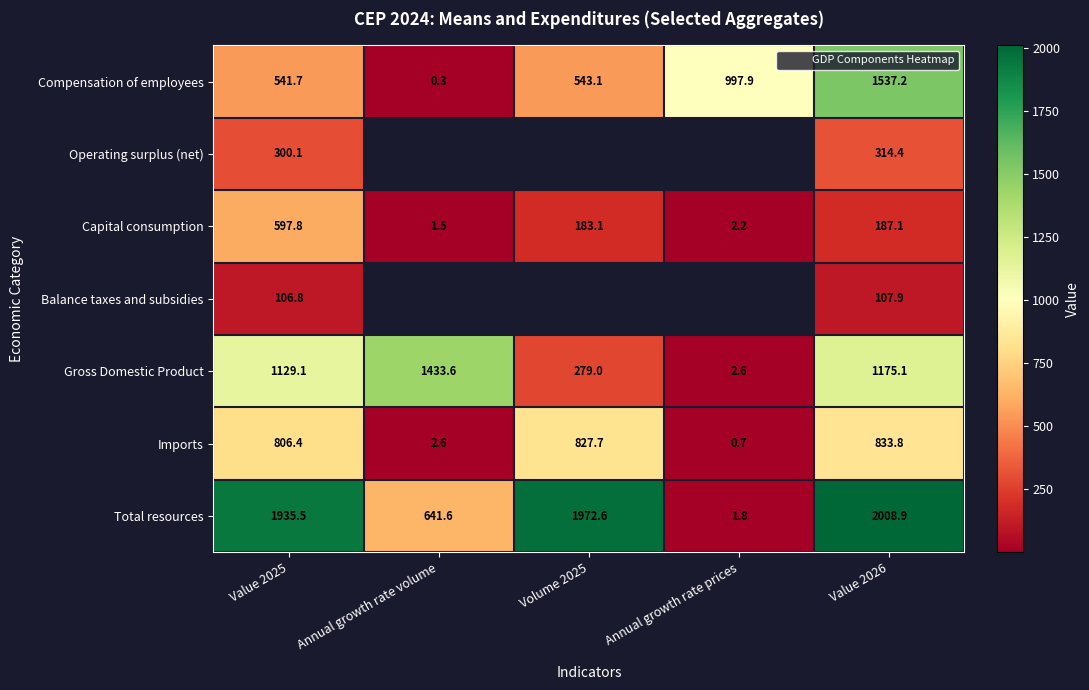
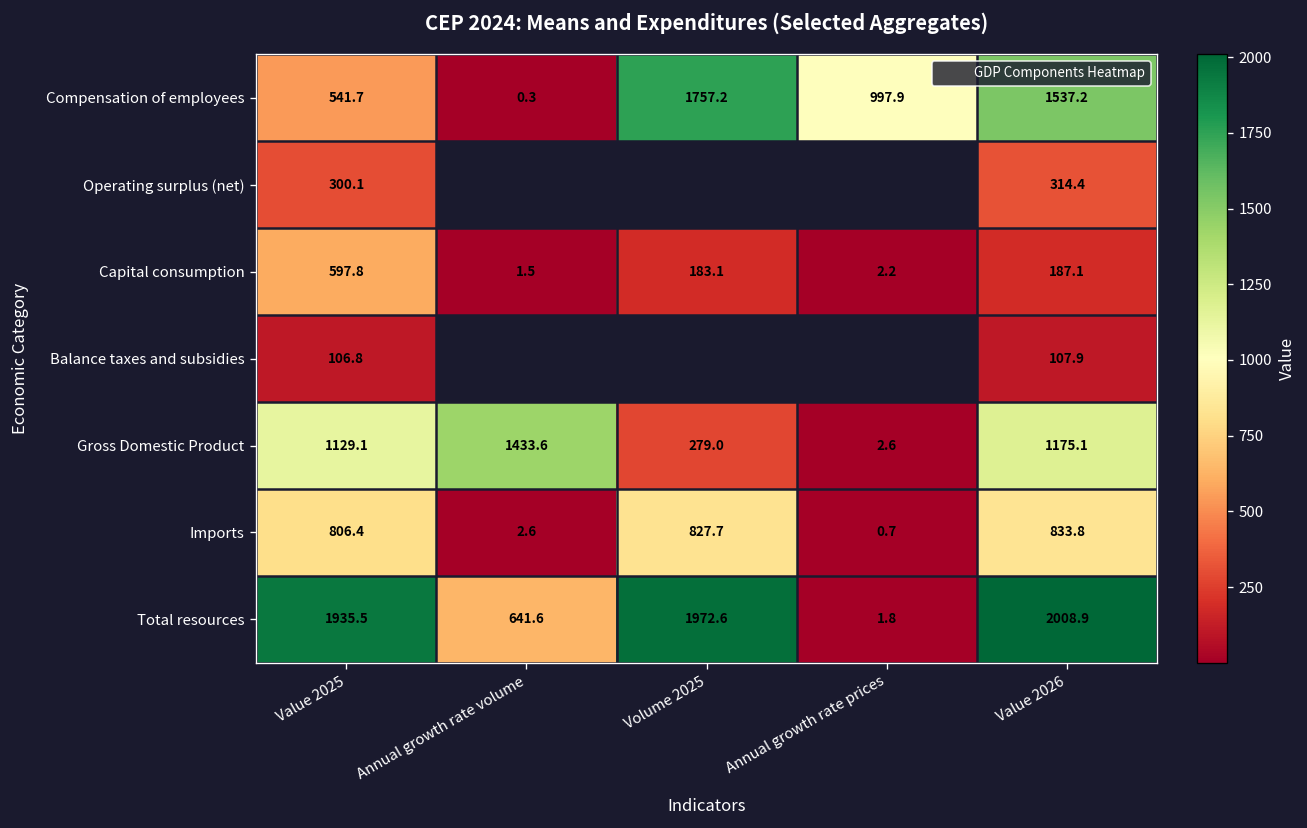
  {
    "Compensation of employees": {
      "Value 2025": 541.7,
      "Annual growth rate volume": 0.3,
-     "Volume 2025": 543.1,
+     "Volume 2025": 1757.2,
      "Annual growth rate prices": 997.9,
      "Value 2026": 1537.2
    },
    "Operating surplus (net)": {
      "Value 2025": 300.1,
      "Value 2026": 314.4
    },
    "Capital consumption": {
      "Value 2025": 597.8,
      "Annual growth rate volume": 1.5,
      "Volume 2025": 183.1,
      "Annual growth rate prices": 2.2,
      "Value 2026": 187.1
    },
    "Balance taxes and subsidies": {
      "Value 2025": 106.8,
      "Value 2026": 107.9
    },
    "Gross Domestic Product": {
      "Value 2025": 1129.1,
      "Annual growth rate volume": 1433.6,
      "Volume 2025": 279.0,
      "Annual growth rate prices": 2.6,
      "Value 2026": 1175.1
    },
    "Imports": {
      "Value 2025": 806.4,
      "Annual growth rate volume": 2.6,
      "Volume 2025": 827.7,
      "Annual growth rate prices": 0.7,
      "Value 2026": 833.8
    },
    "Total resources": {
      "Value 2025": 1935.5,
      "Annual growth rate volume": 641.6,
      "Volume 2025": 1972.6,
      "Annual growth rate prices": 1.8,
      "Value 2026": 2008.9
    }
  }
